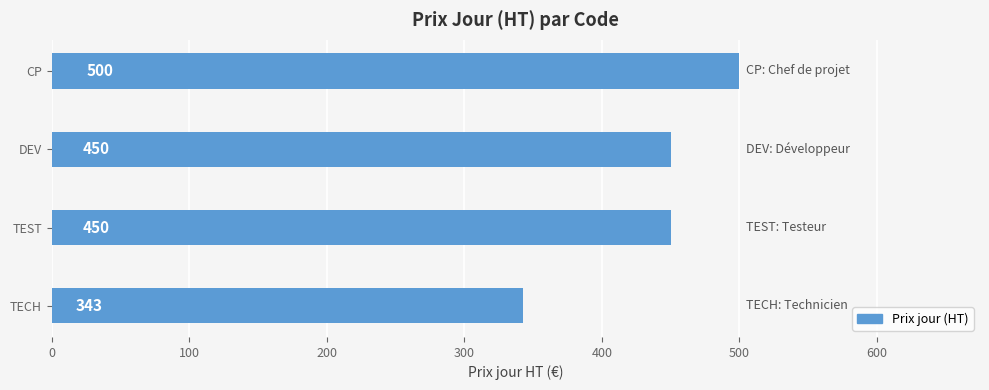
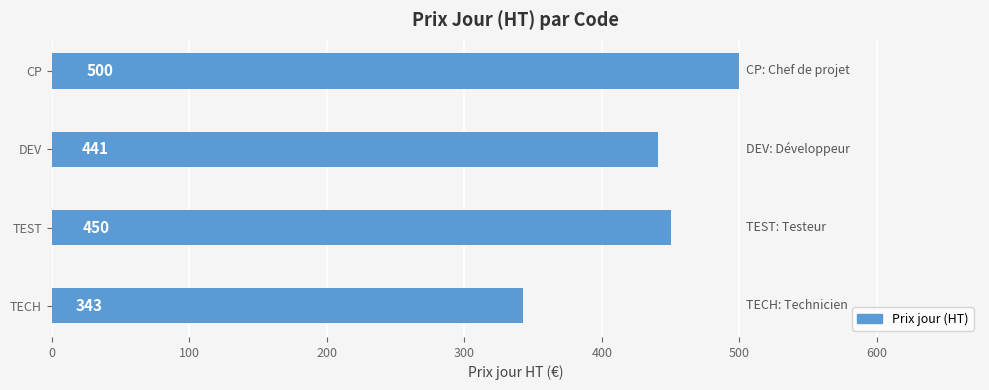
  {
    "CP": 500,
-   "DEV": 450,
+   "DEV": 441,
    "TEST": 450,
    "TECH": 343
  }
